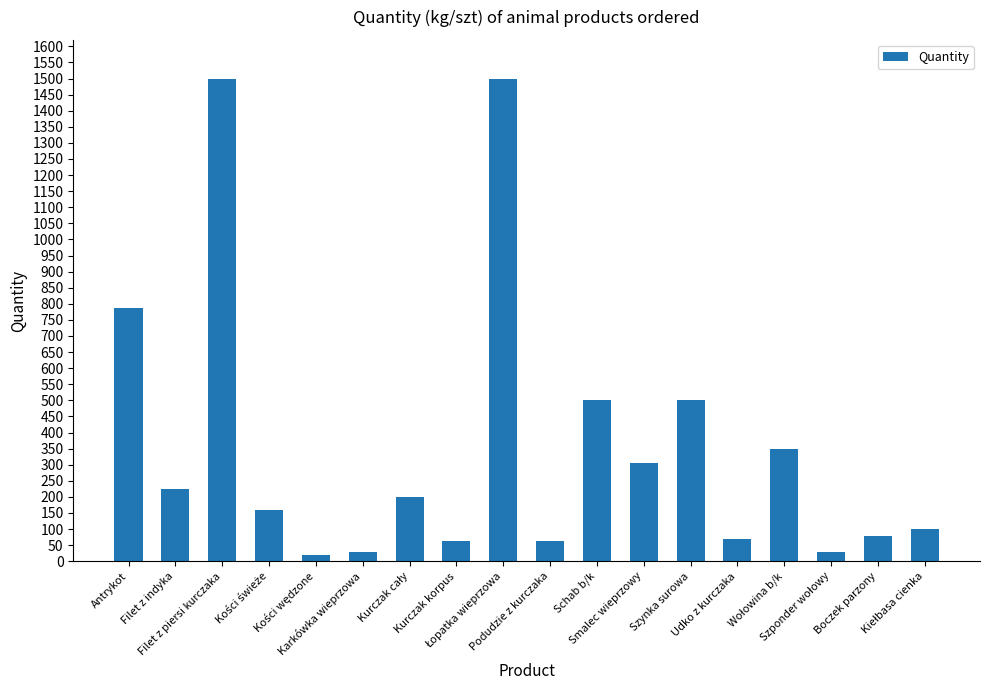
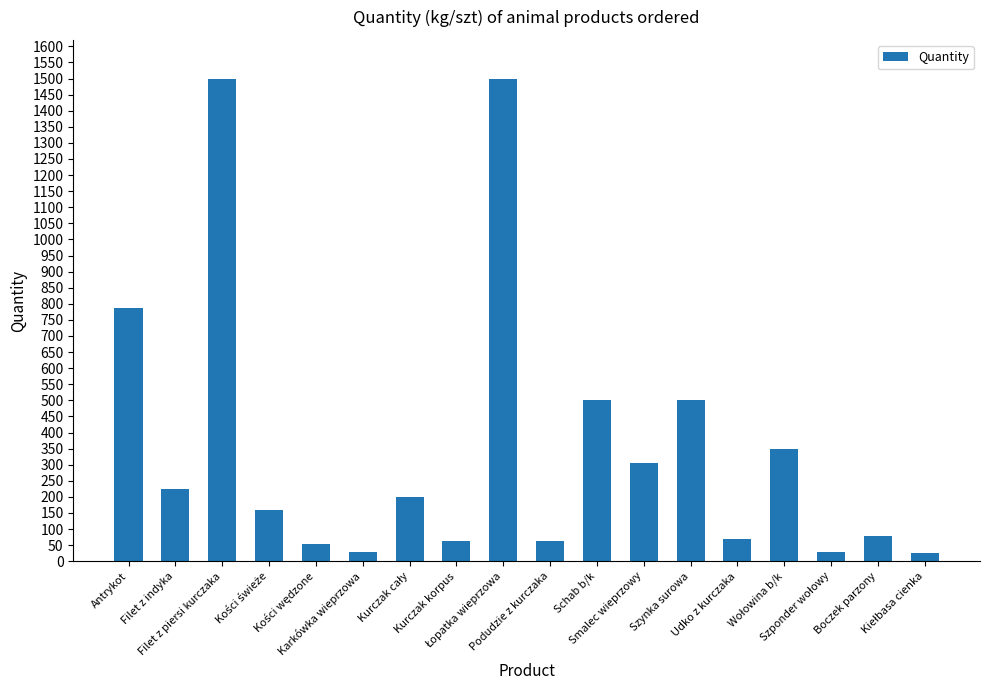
  {
    "Antrykot": 790,
    "Filet z indyka": 220,
    "Filet z piersi kurczaka": 1500,
    "Kości świeże": 160,
-   "Kości wędzone": 20,
+   "Kości wędzone": 60,
    "Karkówka wieprzowa": 30,
    "Kurczak cały": 200,
    "Kurczak korpus": 60,
    "Łopatka wieprzowa": 1500,
    "Podudzie z kurczaka": 60,
    "Schab b/k": 500,
    "Smalec wieprzowy": 300,
    "Szynka surowa": 500,
    "Udko z kurczaka": 70,
    "Wołowina b/k": 350,
    "Szponder wołowy": 30,
    "Boczek parzony": 80,
-   "Kiełbasa cienka": 100
+   "Kiełbasa cienka": 30
  }
